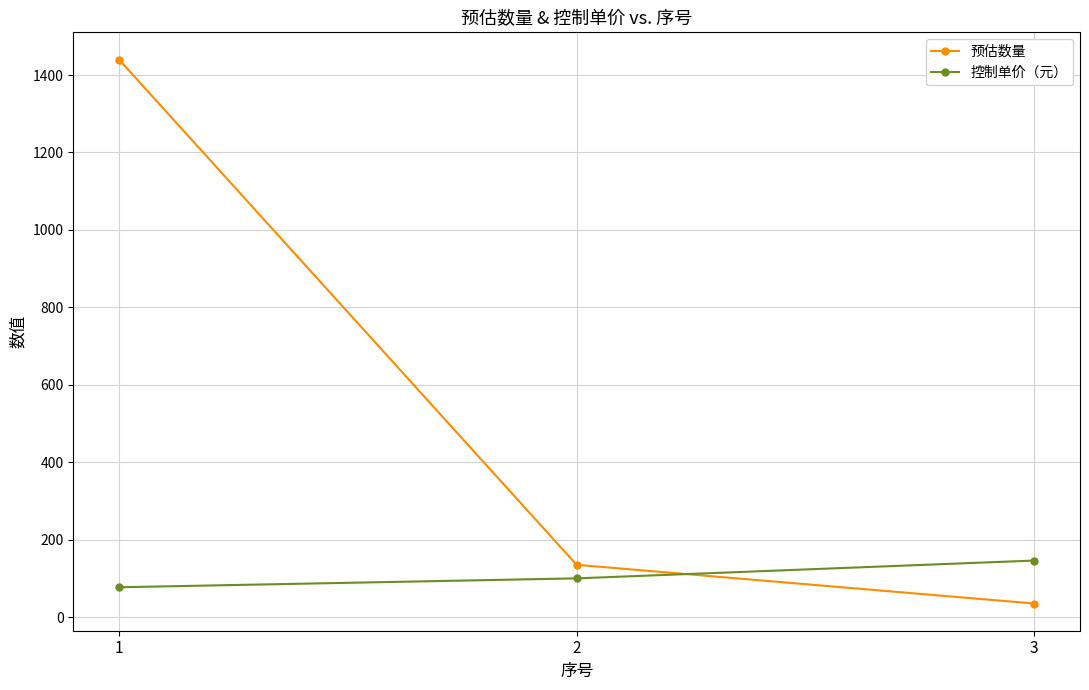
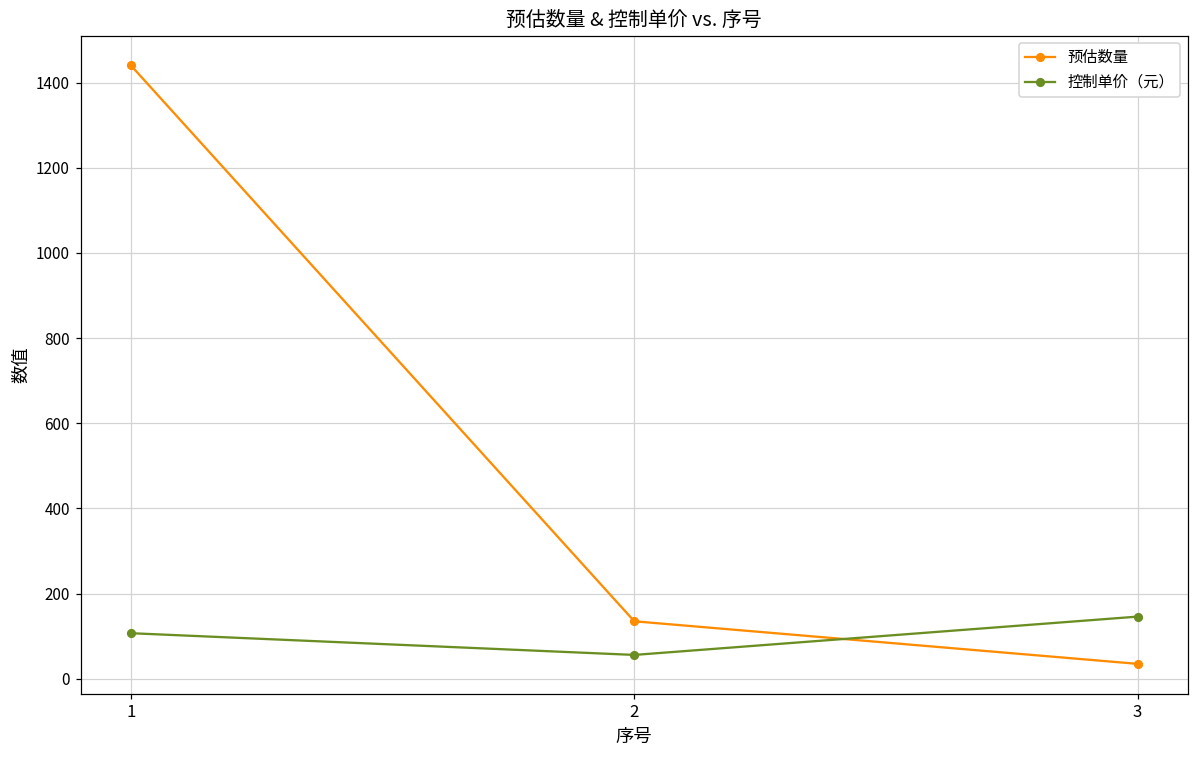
  {
    "预估数量": {
      "1": 1440,
      "2": 140,
      "3": 40
    },
    "控制单价（元）": {
-     "1": 80,
-     "2": 100,
+     "1": 110,
+     "2": 60,
      "3": 150
    }
  }
